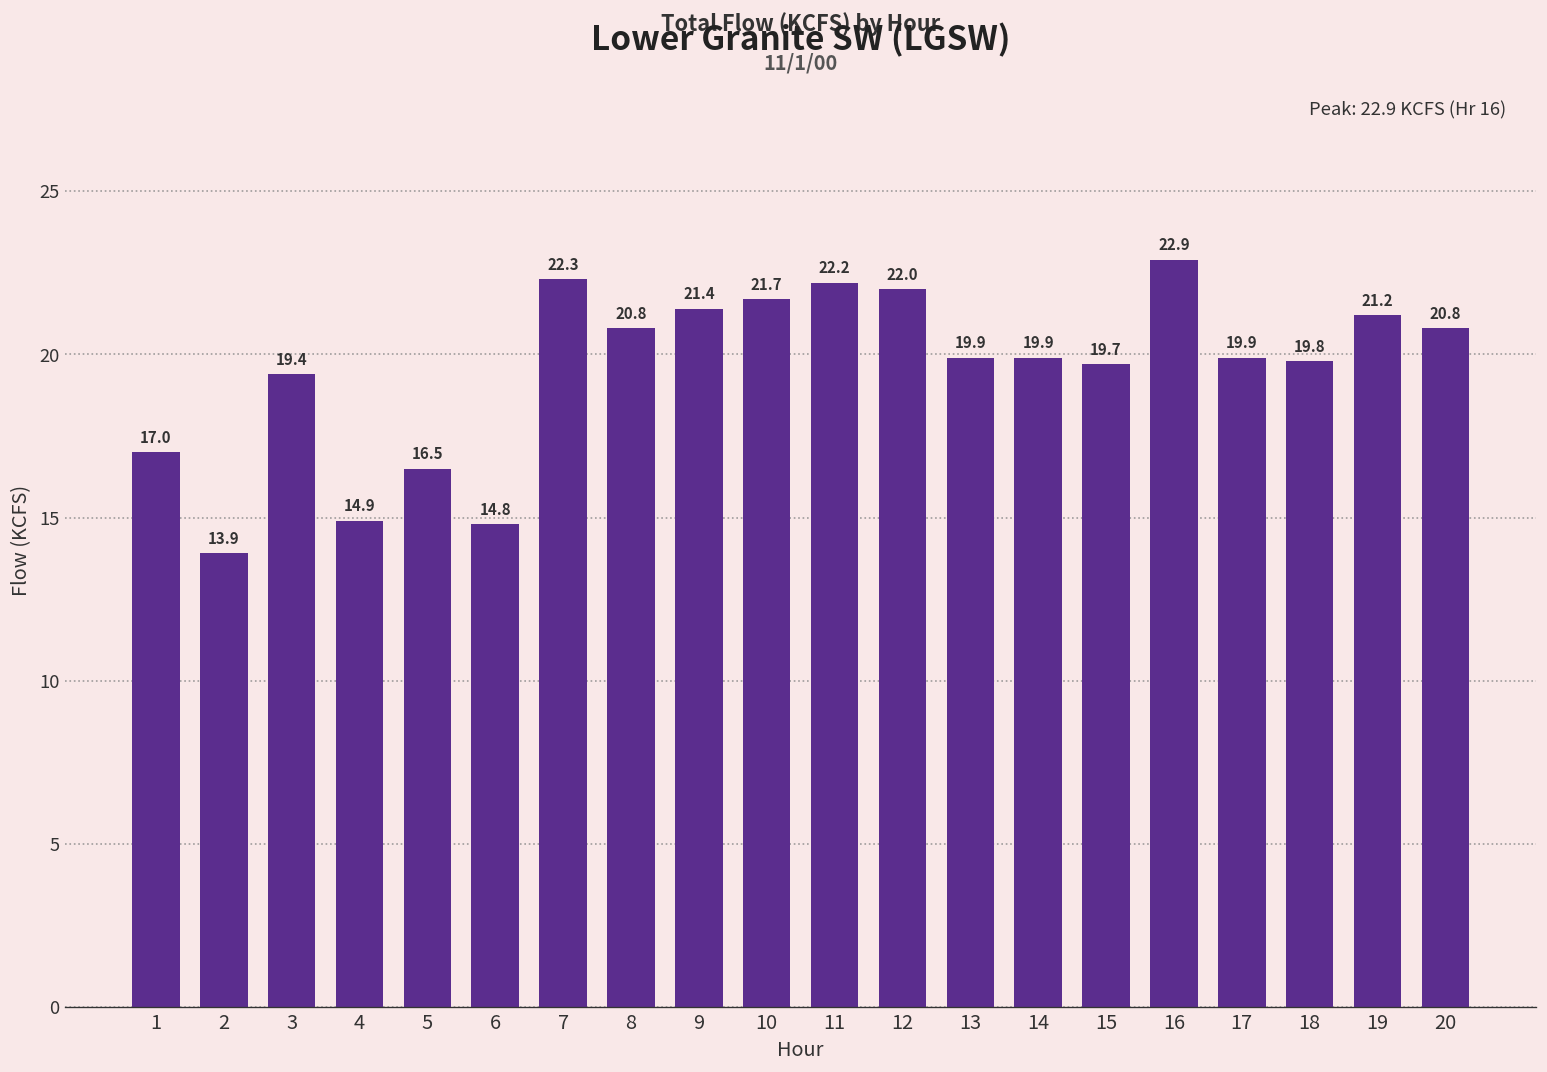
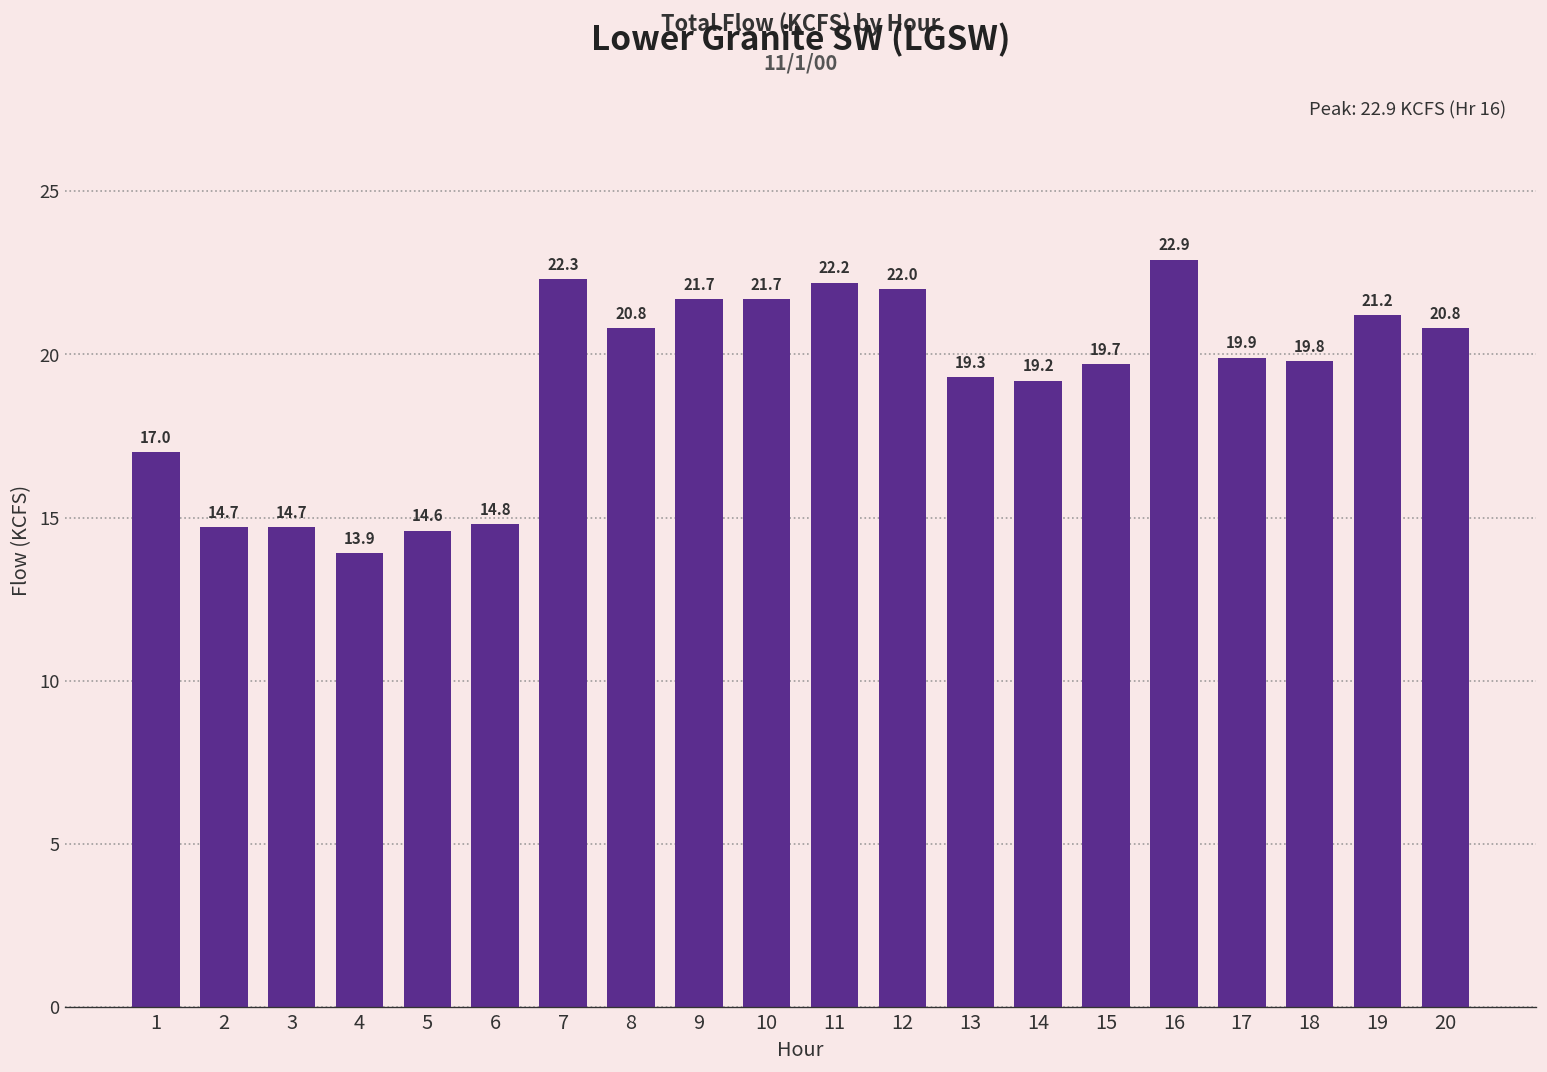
  {
    "1": 17.0,
-   "2": 13.9,
-   "3": 19.4,
-   "4": 14.9,
-   "5": 16.5,
+   "2": 14.7,
+   "3": 14.7,
+   "4": 13.9,
+   "5": 14.6,
    "6": 14.8,
    "7": 22.3,
    "8": 20.8,
-   "9": 21.4,
+   "9": 21.7,
    "10": 21.7,
    "11": 22.2,
    "12": 22.0,
-   "13": 19.9,
-   "14": 19.9,
+   "13": 19.3,
+   "14": 19.2,
    "15": 19.7,
    "16": 22.9,
    "17": 19.9,
    "18": 19.8,
    "19": 21.2,
    "20": 20.8
  }
